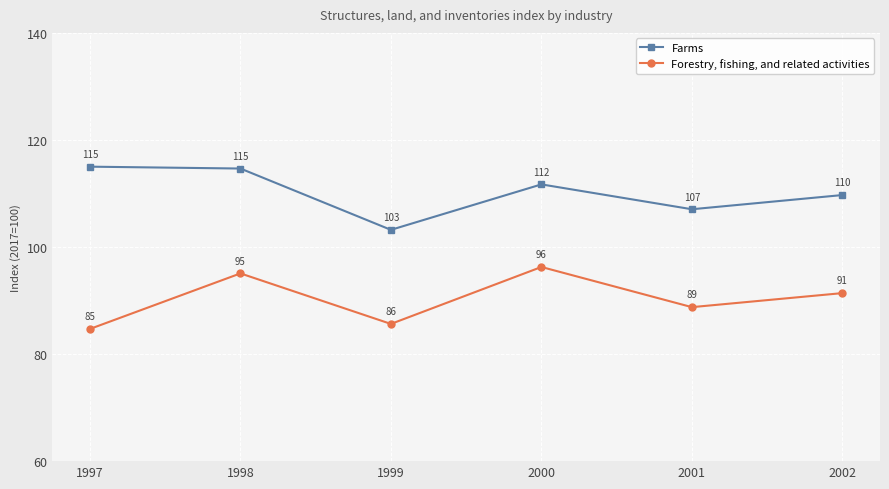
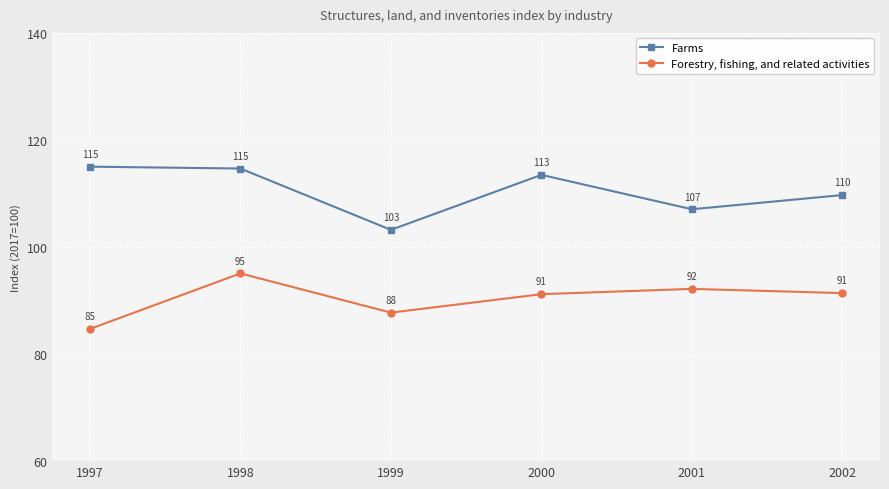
  {
    "Farms": {
      "1997": 115,
      "1998": 115,
      "1999": 103,
-     "2000": 112,
+     "2000": 113,
      "2001": 107,
      "2002": 110
    },
    "Forestry, fishing, and related activities": {
      "1997": 85,
      "1998": 95,
-     "1999": 86,
-     "2000": 96,
-     "2001": 89,
+     "1999": 88,
+     "2000": 91,
+     "2001": 92,
      "2002": 91
    }
  }
